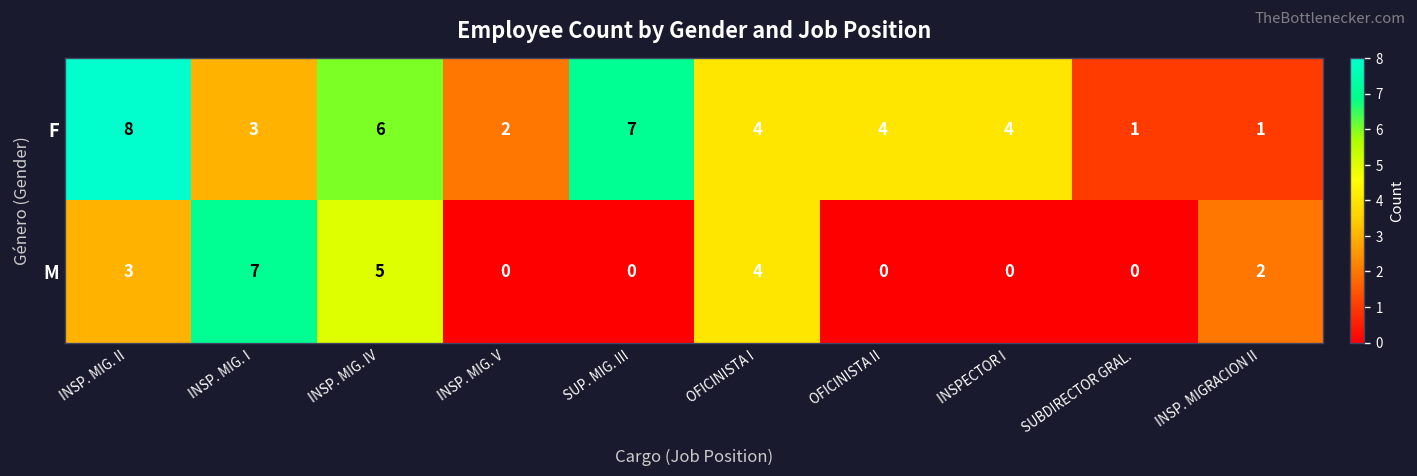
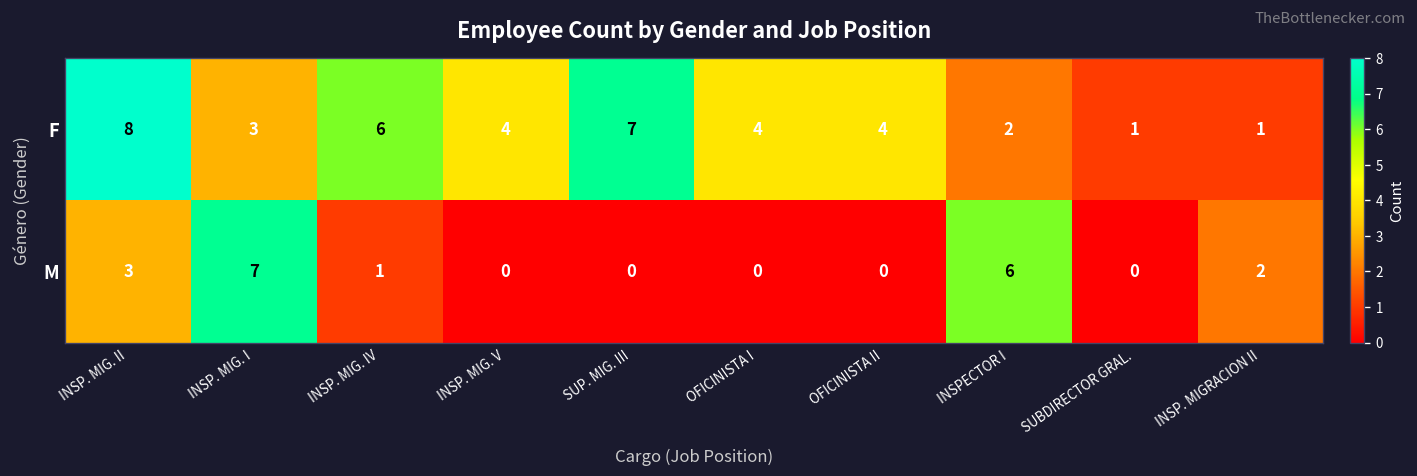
  {
    "F": {
      "INSP. MIG. II": 8,
      "INSP. MIG. I": 3,
      "INSP. MIG. IV": 6,
-     "INSP. MIG. V": 2,
+     "INSP. MIG. V": 4,
      "SUP. MIG. III": 7,
      "OFICINISTA I": 4,
      "OFICINISTA II": 4,
-     "INSPECTOR I": 4,
+     "INSPECTOR I": 2,
      "SUBDIRECTOR GRAL.": 1,
      "INSP. MIGRACION II": 1
    },
    "M": {
      "INSP. MIG. II": 3,
      "INSP. MIG. I": 7,
-     "INSP. MIG. IV": 5,
+     "INSP. MIG. IV": 1,
      "INSP. MIG. V": 0,
      "SUP. MIG. III": 0,
-     "OFICINISTA I": 4,
+     "OFICINISTA I": 0,
      "OFICINISTA II": 0,
-     "INSPECTOR I": 0,
+     "INSPECTOR I": 6,
      "SUBDIRECTOR GRAL.": 0,
      "INSP. MIGRACION II": 2
    }
  }
